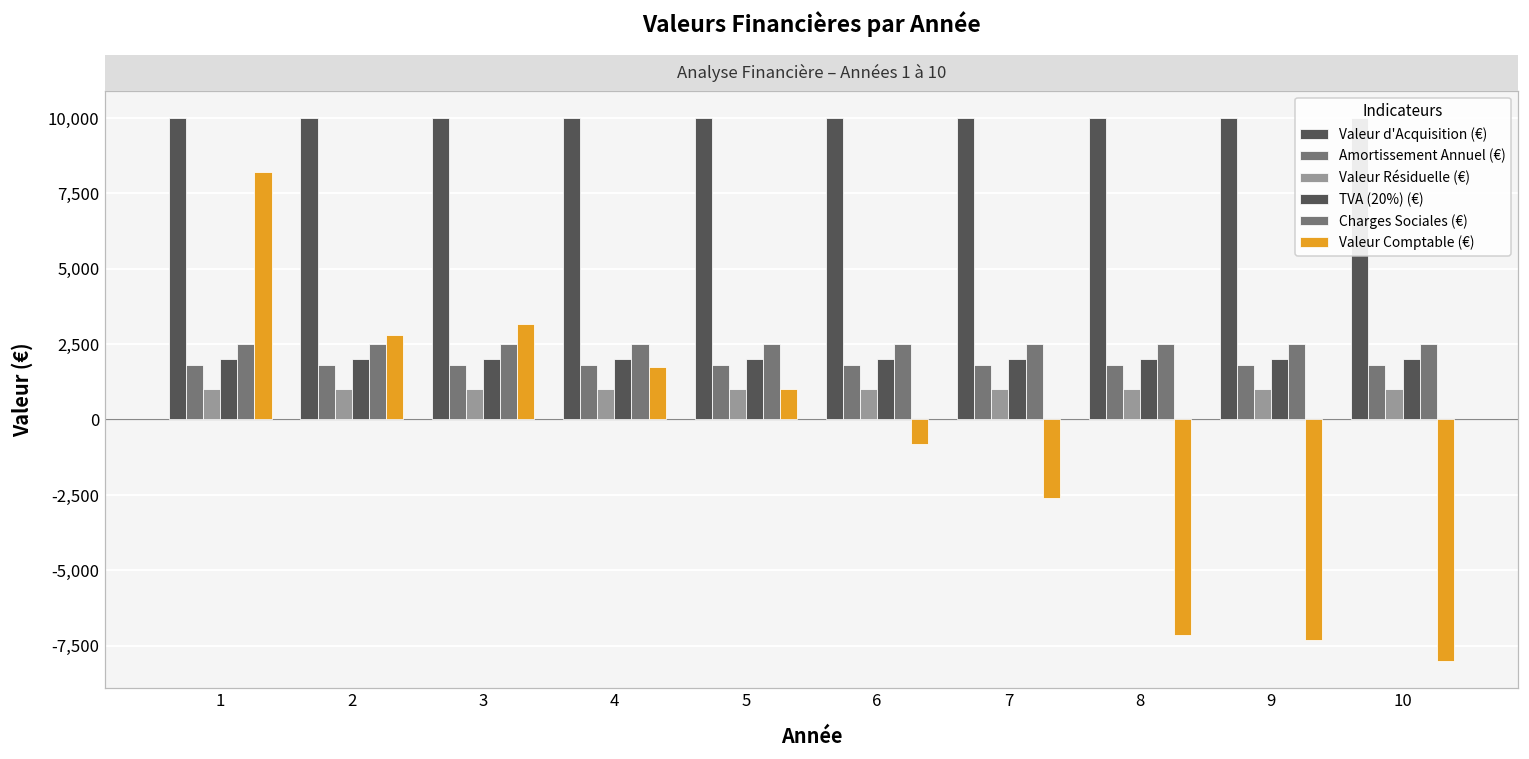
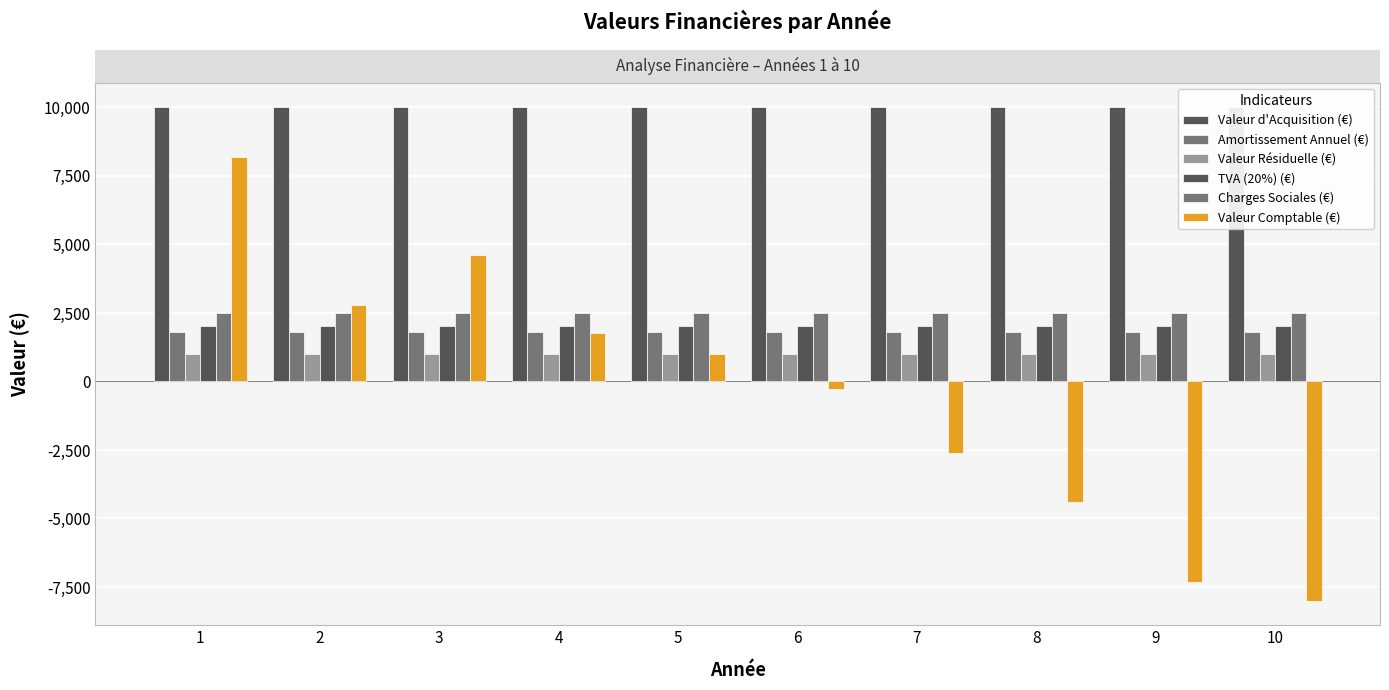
  {
    "Valeur Comptable (€)": {
      "1": "8,200",
      "2": "2,800",
-     "3": "3,200",
+     "3": "4,600",
      "4": "1,700",
      "5": "1,000",
-     "6": "-800",
+     "6": "-300",
      "7": "-2,600",
-     "8": "-7,100",
+     "8": "-4,400",
      "9": "-7,300",
      "10": "-8,000"
    }
  }
